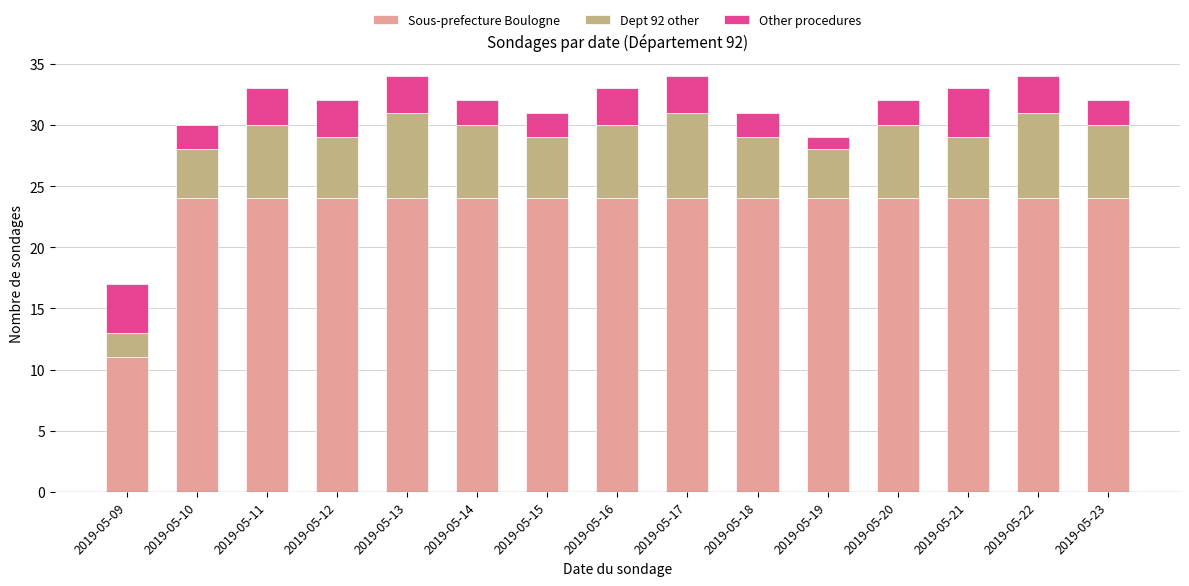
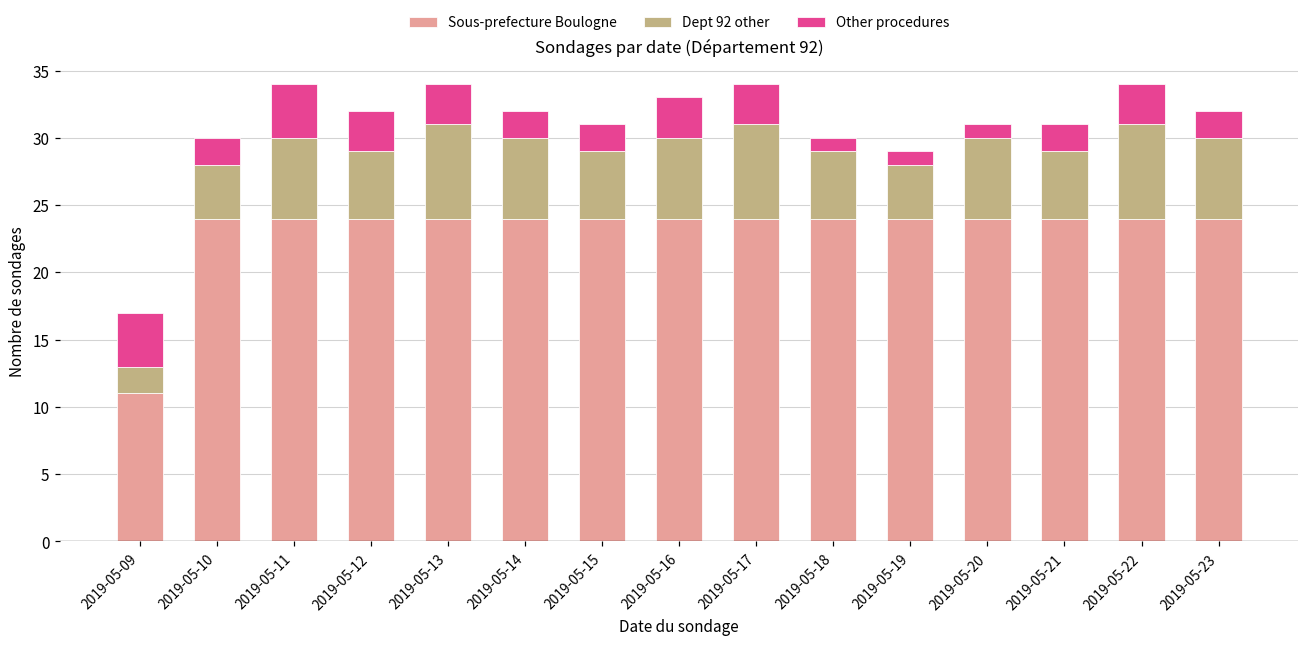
  {
    "Other procedures": {
      "2019-05-09": 4,
      "2019-05-10": 2,
-     "2019-05-11": 3,
+     "2019-05-11": 4,
      "2019-05-12": 3,
      "2019-05-13": 3,
      "2019-05-14": 2,
      "2019-05-15": 2,
      "2019-05-16": 3,
      "2019-05-17": 3,
-     "2019-05-18": 2,
+     "2019-05-18": 1,
      "2019-05-19": 1,
-     "2019-05-20": 2,
-     "2019-05-21": 4,
+     "2019-05-20": 1,
+     "2019-05-21": 2,
      "2019-05-22": 3,
      "2019-05-23": 2
    }
  }
